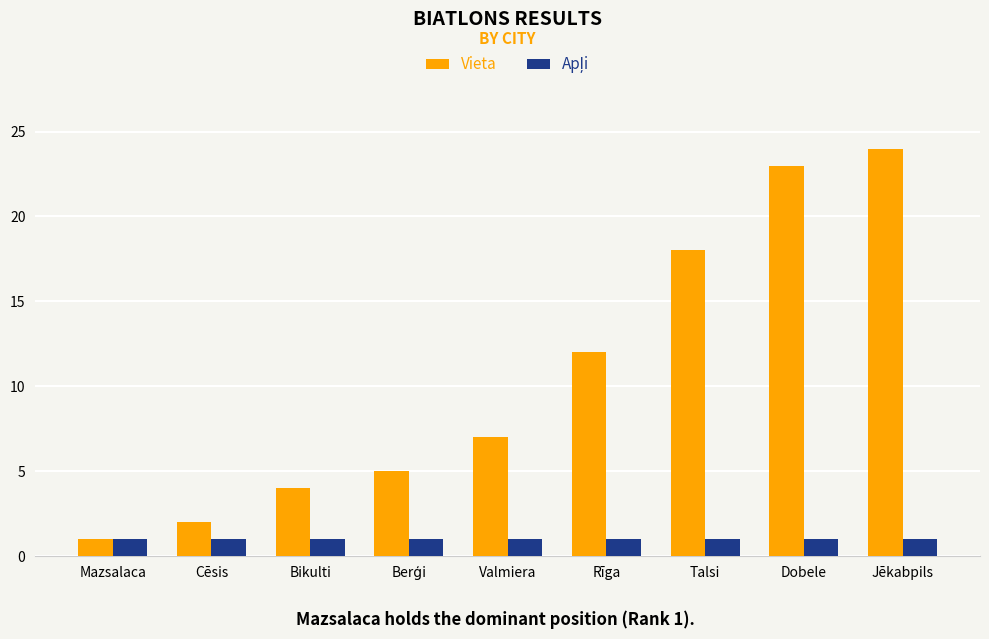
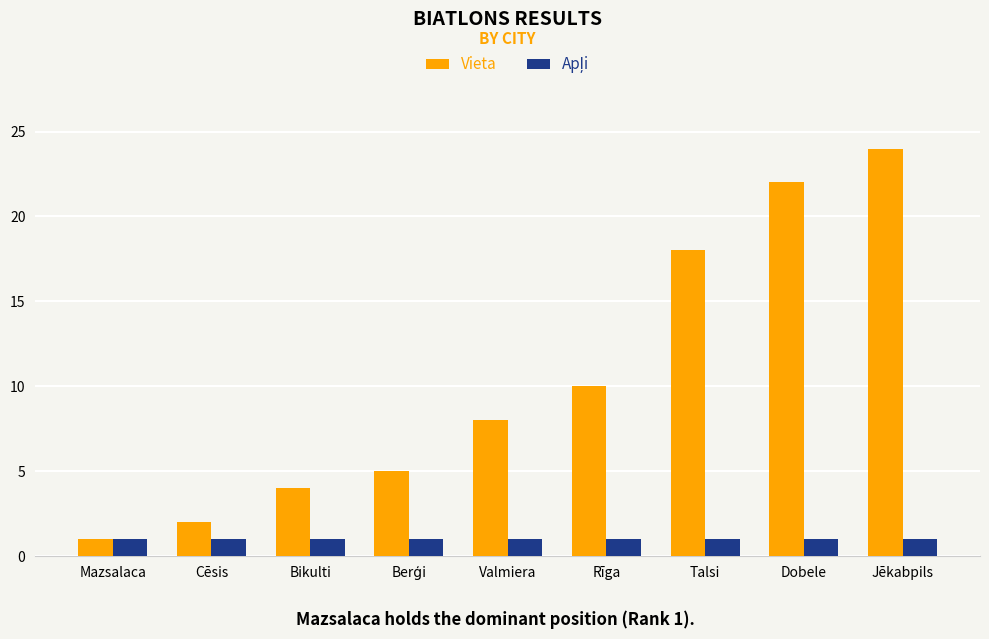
  {
    "Vieta": {
      "Mazsalaca": 1,
      "Cēsis": 2,
      "Bikulti": 4,
      "Berģi": 5,
-     "Valmiera": 7,
-     "Rīga": 12,
+     "Valmiera": 8,
+     "Rīga": 10,
      "Talsi": 18,
-     "Dobele": 23,
+     "Dobele": 22,
      "Jēkabpils": 24
    },
    "Apļi": {
      "Mazsalaca": 1,
      "Cēsis": 1,
      "Bikulti": 1,
      "Berģi": 1,
      "Valmiera": 1,
      "Rīga": 1,
      "Talsi": 1,
      "Dobele": 1,
      "Jēkabpils": 1
    }
  }
